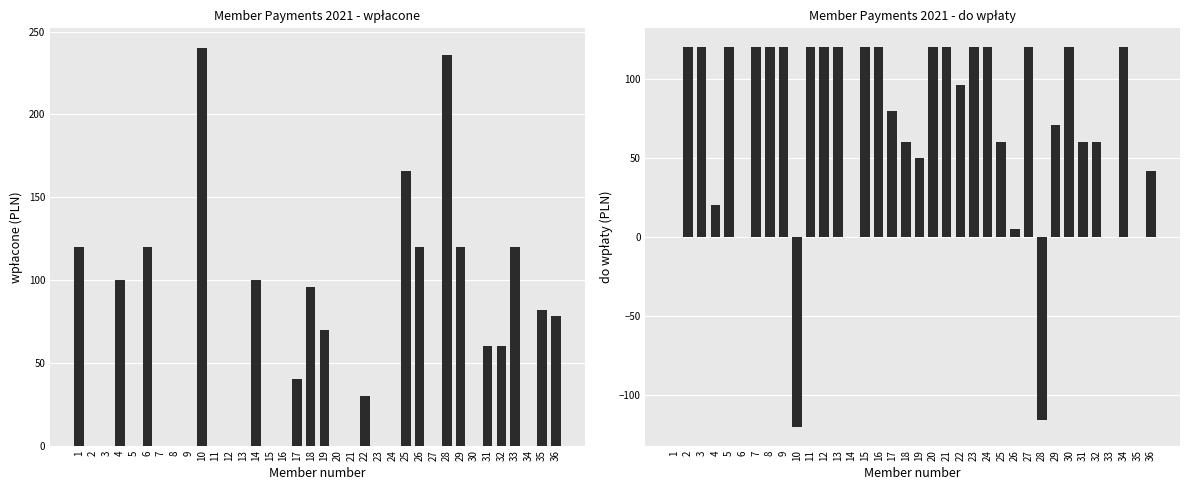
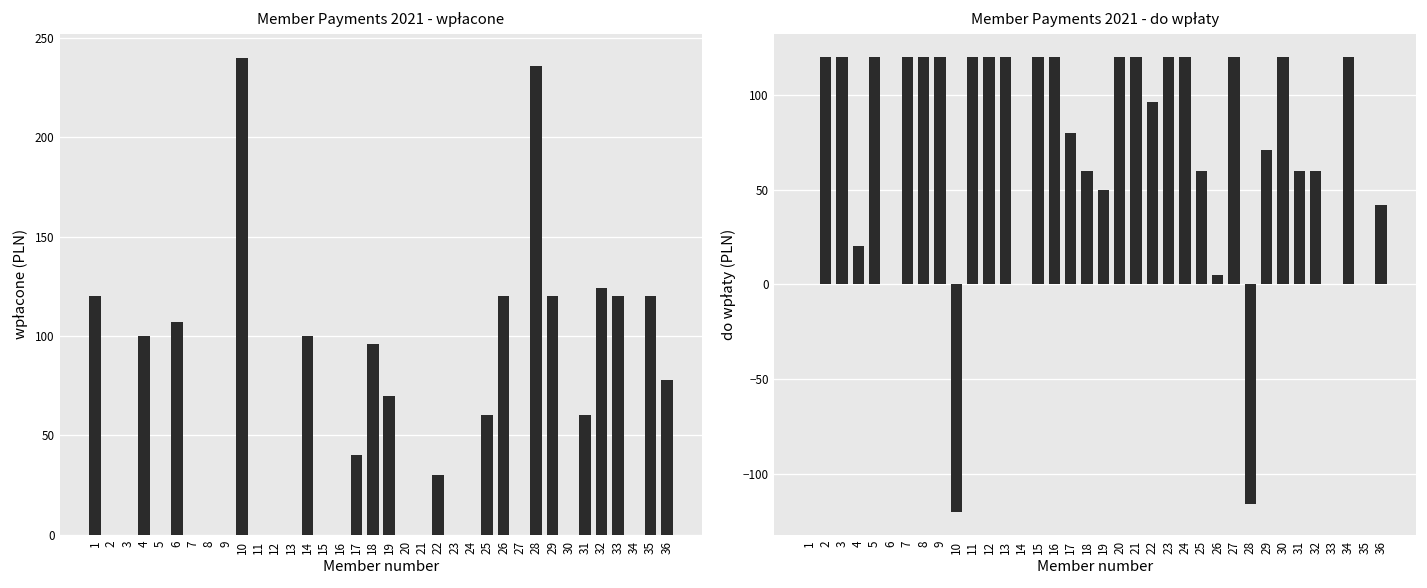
  {
    "Member Payments 2021 - wpłacone": {
      "1": 120,
      "2": 0,
      "3": 0,
      "4": 100,
      "5": 0,
-     "6": 120,
+     "6": 107,
      "7": 0,
      "8": 0,
      "9": 0,
      "10": 240,
      "11": 0,
      "12": 0,
      "13": 0,
      "14": 100,
      "15": 0,
      "16": 0,
      "17": 40,
      "18": 96,
      "19": 70,
      "20": 0,
      "21": 0,
      "22": 30,
      "23": 0,
      "24": 0,
-     "25": 166,
+     "25": 60,
      "26": 120,
      "27": 0,
      "28": 236,
      "29": 120,
      "30": 0,
      "31": 60,
-     "32": 60,
+     "32": 124,
      "33": 120,
      "34": 0,
-     "35": 82,
+     "35": 120,
      "36": 78
    },
    "Member Payments 2021 - do wpłaty": {
      "1": 0,
      "2": 120,
      "3": 120,
      "4": 20,
      "5": 120,
      "6": 0,
      "7": 120,
      "8": 120,
      "9": 120,
      "10": -120,
      "11": 120,
      "12": 120,
      "13": 120,
      "14": 0,
      "15": 120,
      "16": 120,
      "17": 80,
      "18": 60,
      "19": 50,
      "20": 120,
      "21": 120,
      "22": 96,
      "23": 120,
      "24": 120,
      "25": 60,
      "26": 5,
      "27": 120,
      "28": -116,
      "29": 71,
      "30": 120,
      "31": 60,
      "32": 60,
      "33": 0,
      "34": 120,
      "35": 0,
      "36": 42
    }
  }
